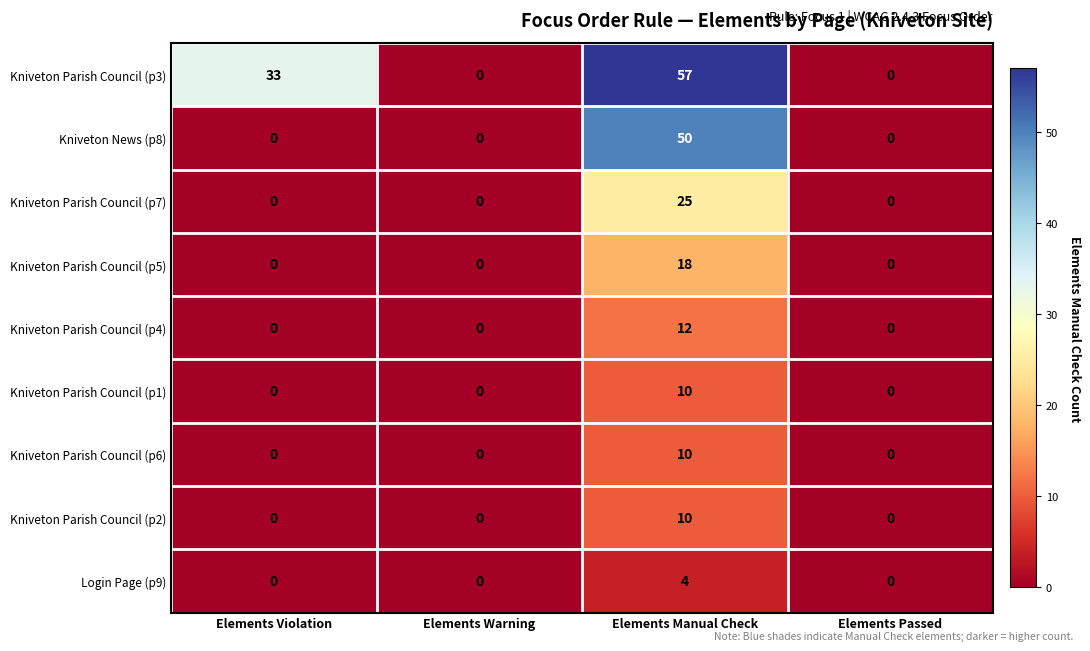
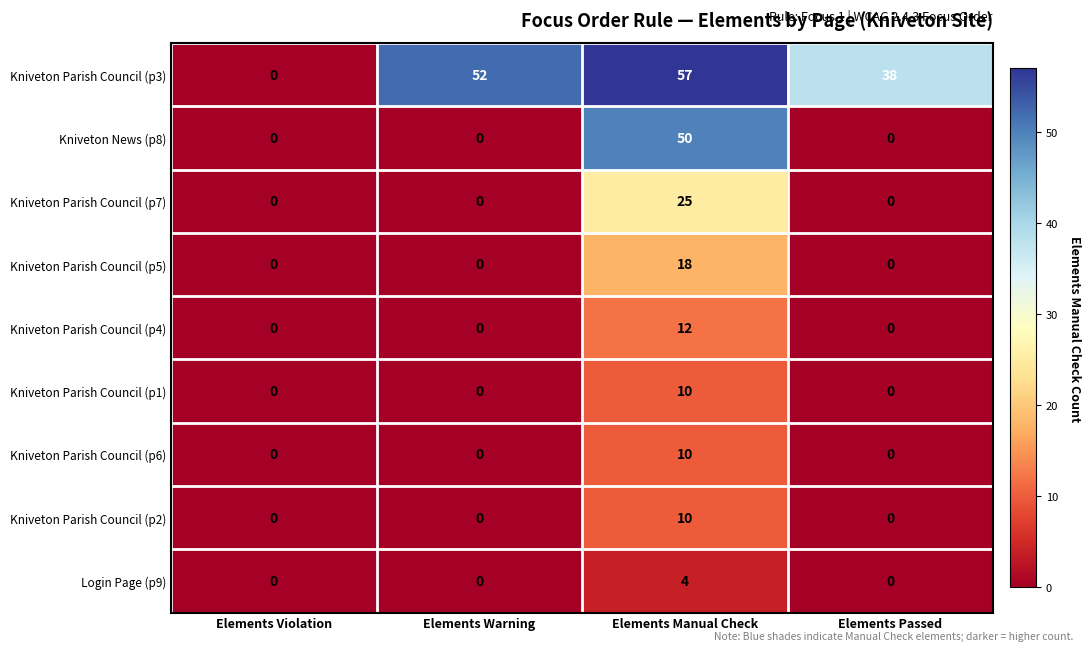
  {
    "Kniveton Parish Council (p3)": {
-     "Elements Violation": 33,
-     "Elements Warning": 0,
+     "Elements Violation": 0,
+     "Elements Warning": 52,
      "Elements Manual Check": 57,
-     "Elements Passed": 0
+     "Elements Passed": 38
    },
    "Kniveton News (p8)": {
      "Elements Violation": 0,
      "Elements Warning": 0,
      "Elements Manual Check": 50,
      "Elements Passed": 0
    },
    "Kniveton Parish Council (p7)": {
      "Elements Violation": 0,
      "Elements Warning": 0,
      "Elements Manual Check": 25,
      "Elements Passed": 0
    },
    "Kniveton Parish Council (p5)": {
      "Elements Violation": 0,
      "Elements Warning": 0,
      "Elements Manual Check": 18,
      "Elements Passed": 0
    },
    "Kniveton Parish Council (p4)": {
      "Elements Violation": 0,
      "Elements Warning": 0,
      "Elements Manual Check": 12,
      "Elements Passed": 0
    },
    "Kniveton Parish Council (p1)": {
      "Elements Violation": 0,
      "Elements Warning": 0,
      "Elements Manual Check": 10,
      "Elements Passed": 0
    },
    "Kniveton Parish Council (p6)": {
      "Elements Violation": 0,
      "Elements Warning": 0,
      "Elements Manual Check": 10,
      "Elements Passed": 0
    },
    "Kniveton Parish Council (p2)": {
      "Elements Violation": 0,
      "Elements Warning": 0,
      "Elements Manual Check": 10,
      "Elements Passed": 0
    },
    "Login Page (p9)": {
      "Elements Violation": 0,
      "Elements Warning": 0,
      "Elements Manual Check": 4,
      "Elements Passed": 0
    }
  }
